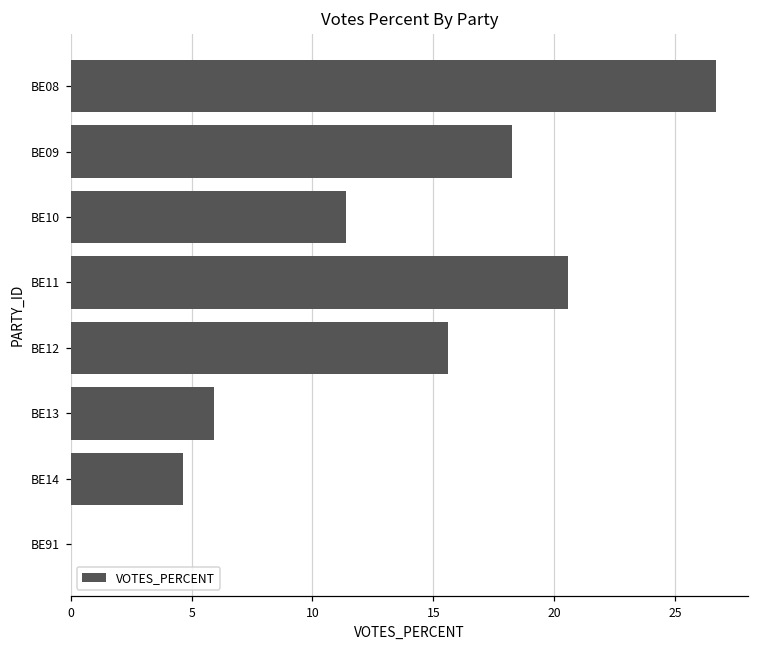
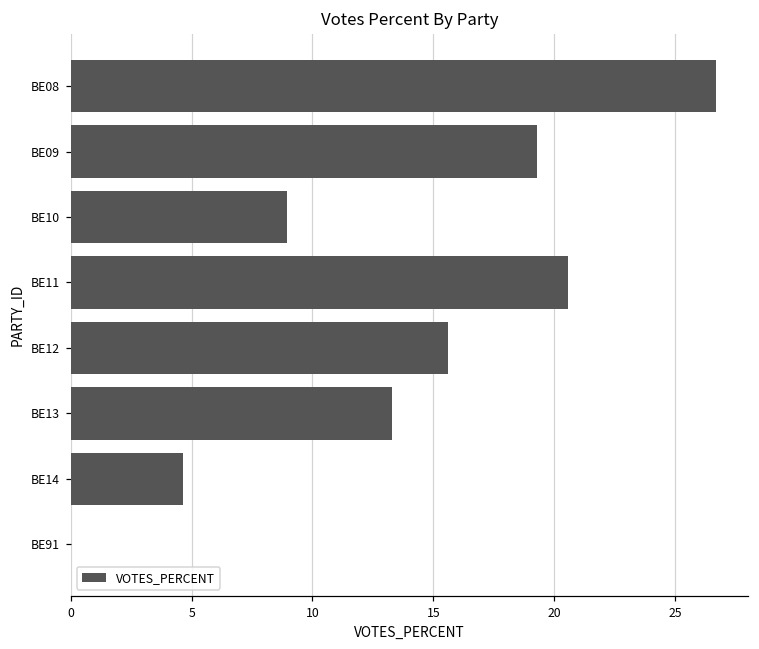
  {
    "BE08": 26.7,
-   "BE09": 18.3,
-   "BE10": 11.4,
+   "BE09": 19.3,
+   "BE10": 8.9,
    "BE11": 20.6,
    "BE12": 15.6,
-   "BE13": 5.9,
+   "BE13": 13.3,
    "BE14": 4.7,
    "BE91": 0.0
  }
